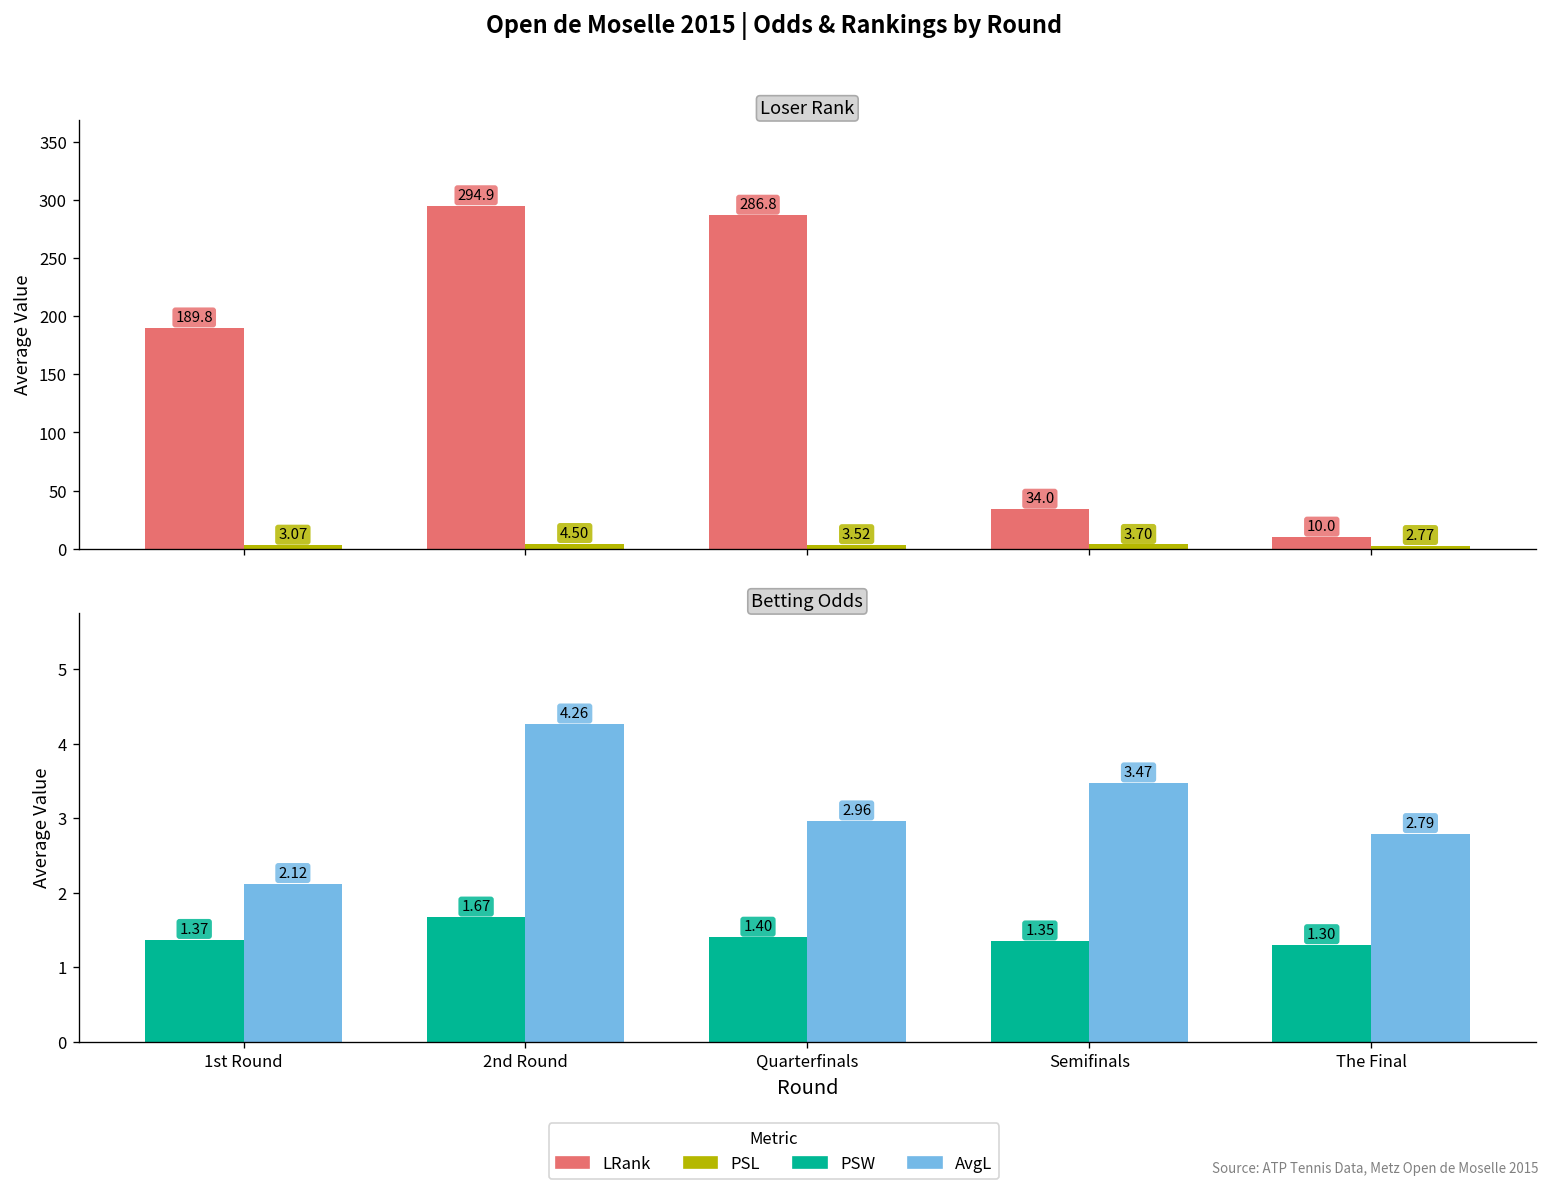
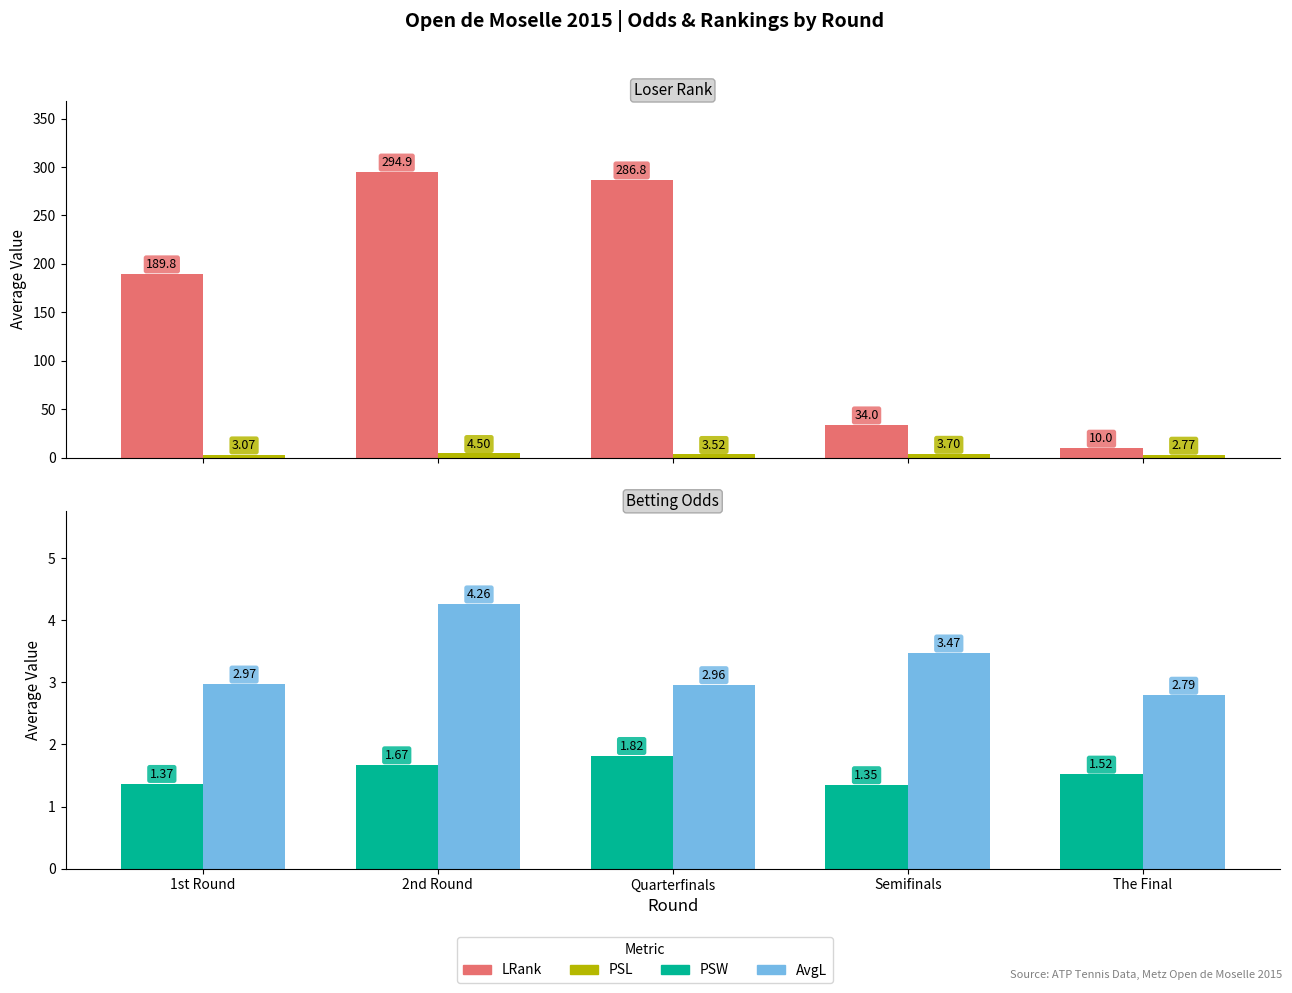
  {
    "Betting Odds": {
      "PSW": {
-       "Quarterfinals": 1.40,
-       "The Final": 1.30
+       "Quarterfinals": 1.82,
+       "The Final": 1.52
      },
      "AvgL": {
-       "1st Round": 2.12
+       "1st Round": 2.97
      }
    }
  }
